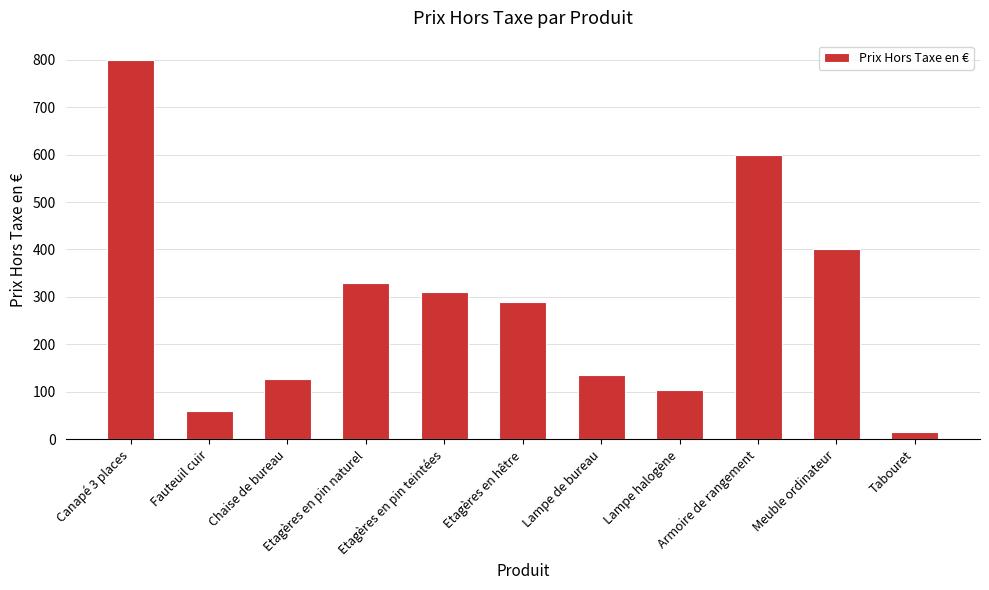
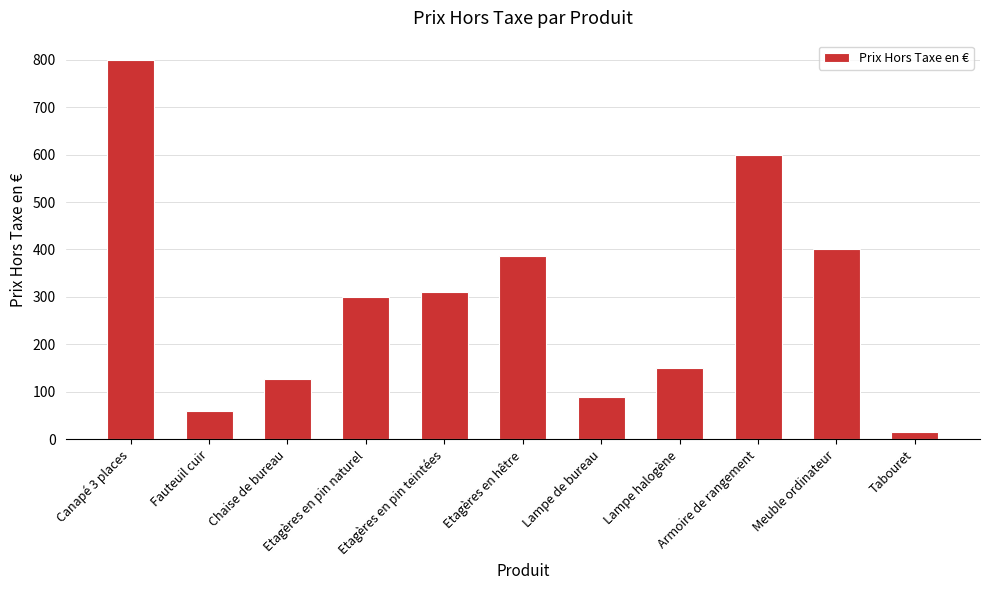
  {
    "Canapé 3 places": 800,
    "Fauteuil cuir": 60,
    "Chaise de bureau": 130,
-   "Etagères en pin naturel": 330,
+   "Etagères en pin naturel": 300,
    "Etagères en pin teintées": 310,
-   "Etagères en hêtre": 290,
-   "Lampe de bureau": 140,
-   "Lampe halogène": 100,
+   "Etagères en hêtre": 390,
+   "Lampe de bureau": 90,
+   "Lampe halogène": 150,
    "Armoire de rangement": 600,
    "Meuble ordinateur": 400,
    "Tabouret": 20
  }
